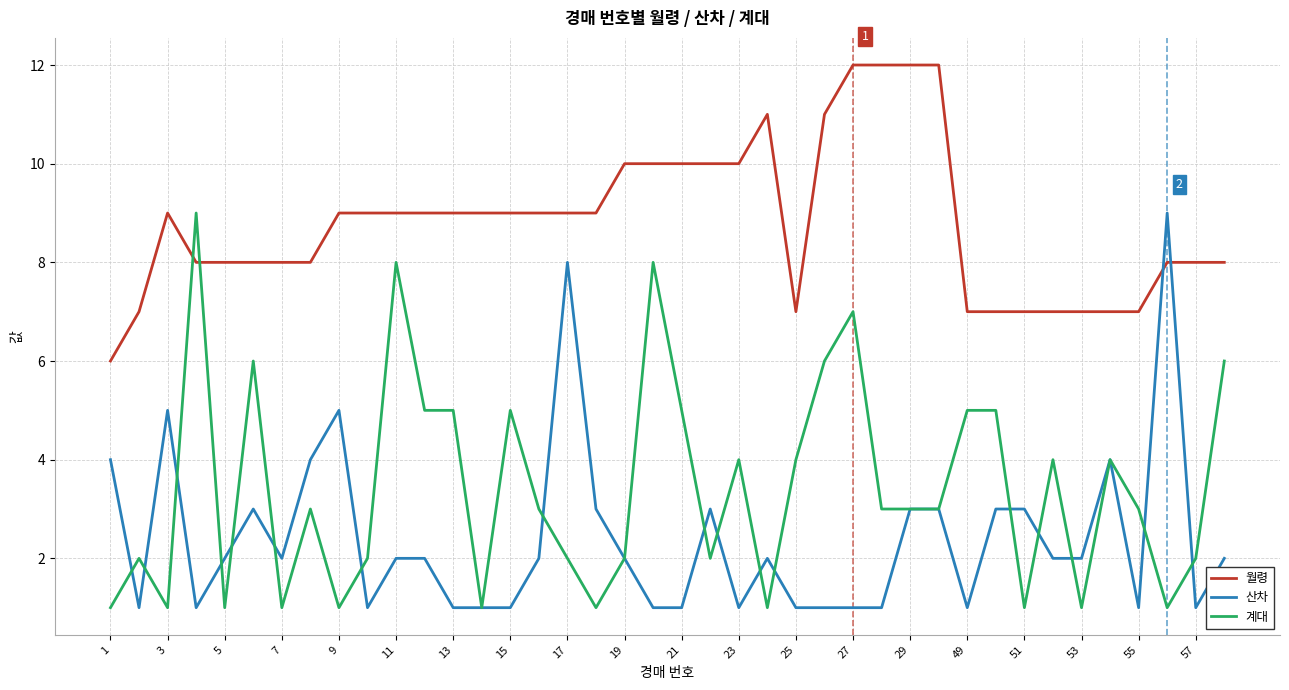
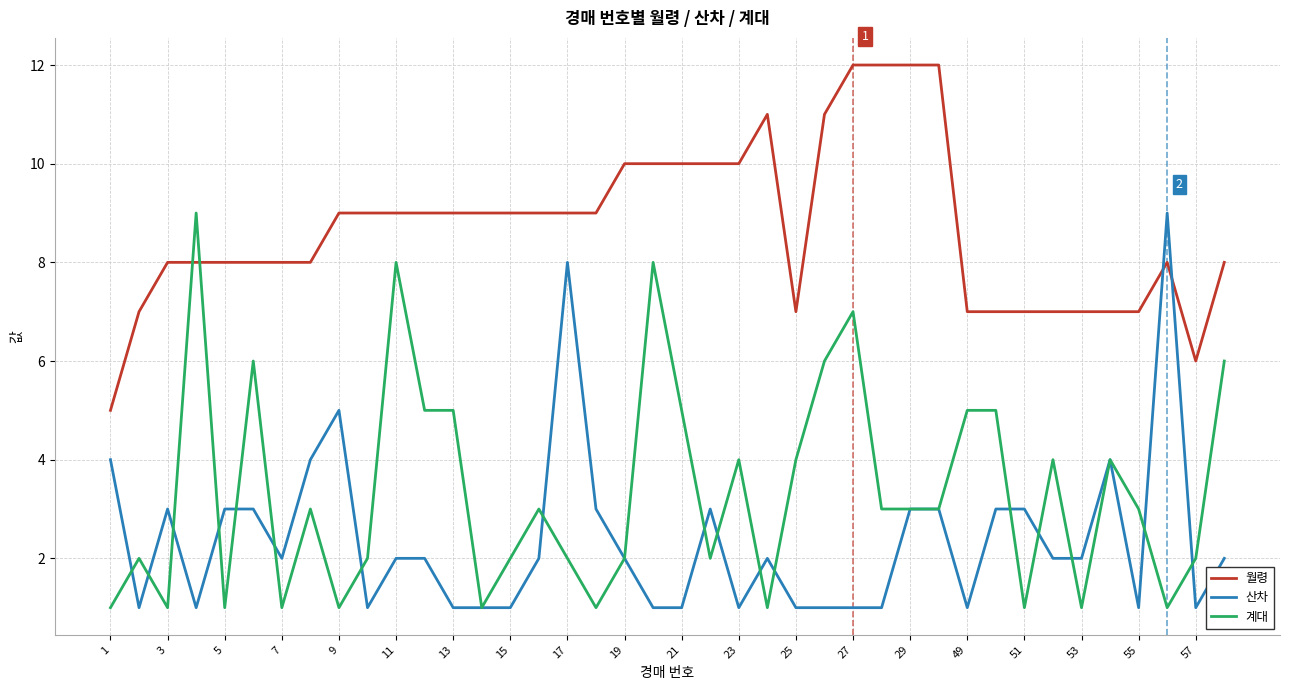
  {
    "월령": {
-     "1": 6,
-     "3": 9,
+     "1": 5,
+     "3": 8,
      "5": 8,
      "7": 8,
      "9": 9,
      "11": 9,
      "13": 9,
      "15": 9,
      "17": 9,
      "19": 10,
      "21": 10,
      "23": 10,
      "25": 7,
      "29": 12,
      "49": 7,
      "51": 7,
      "53": 7,
      "55": 7,
-     "57": 8
+     "57": 6
    },
    "산차": {
      "1": 4,
-     "3": 5,
-     "5": 2,
+     "3": 3,
+     "5": 3,
      "7": 2,
      "9": 5,
      "11": 2,
      "13": 1,
      "15": 1,
      "17": 8,
      "21": 1,
      "23": 1,
      "25": 1,
      "27": 1,
      "49": 1,
      "51": 3,
      "53": 2,
      "55": 1,
      "57": 1
    },
    "계대": {
      "1": 1,
      "3": 1,
      "5": 1,
      "7": 1,
      "9": 1,
      "11": 8,
      "13": 5,
-     "15": 5,
+     "15": 2,
      "17": 2,
      "21": 5,
      "23": 4,
      "25": 4,
      "27": 7,
      "49": 5,
      "51": 1,
      "53": 1,
      "55": 3,
      "57": 2
    }
  }
